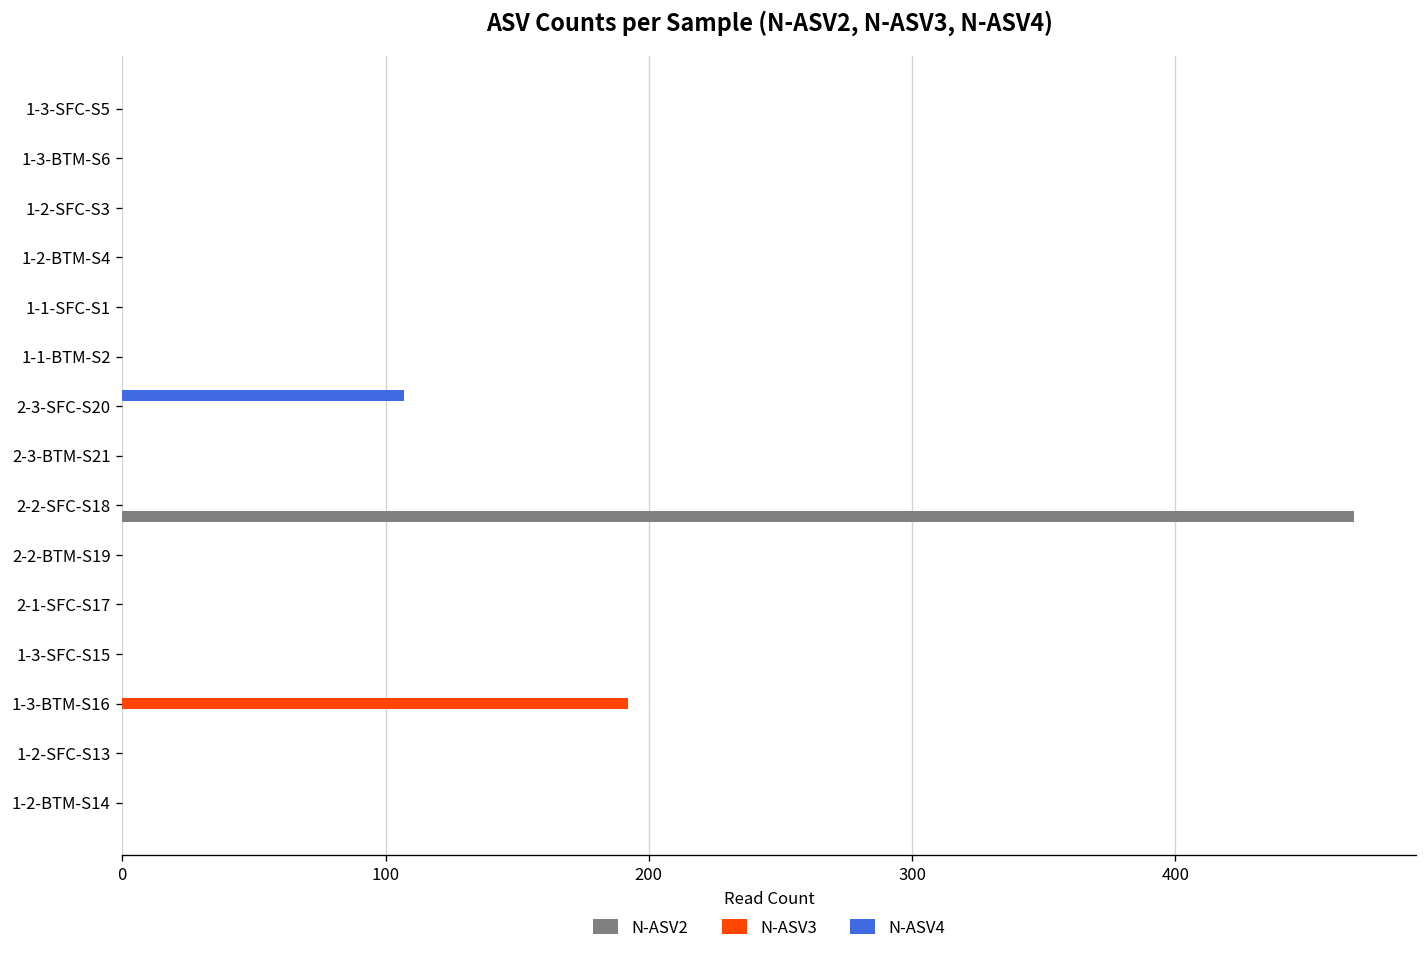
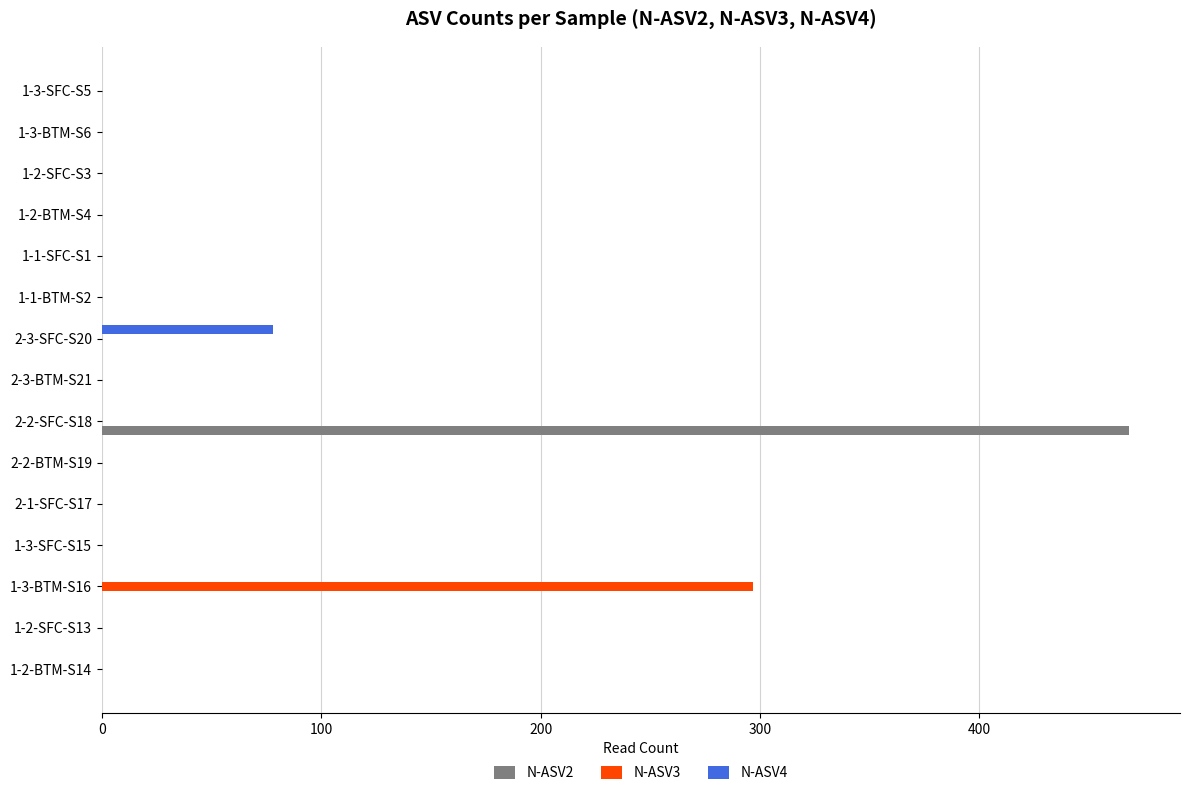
  {
    "N-ASV2": {
      "1-3-SFC-S5": 0,
      "1-3-BTM-S6": 0,
      "1-2-SFC-S3": 0,
      "1-2-BTM-S4": 0,
      "1-1-SFC-S1": 0,
      "1-1-BTM-S2": 0,
      "2-3-SFC-S20": 0,
      "2-3-BTM-S21": 0,
      "2-2-SFC-S18": 468,
      "2-2-BTM-S19": 0,
      "2-1-SFC-S17": 0,
      "1-3-SFC-S15": 0,
      "1-3-BTM-S16": 0,
      "1-2-SFC-S13": 0,
      "1-2-BTM-S14": 0
    },
    "N-ASV3": {
      "1-3-SFC-S5": 0,
      "1-3-BTM-S6": 0,
      "1-2-SFC-S3": 0,
      "1-2-BTM-S4": 0,
      "1-1-SFC-S1": 0,
      "1-1-BTM-S2": 0,
      "2-3-SFC-S20": 0,
      "2-3-BTM-S21": 0,
      "2-2-SFC-S18": 0,
      "2-2-BTM-S19": 0,
      "2-1-SFC-S17": 0,
      "1-3-SFC-S15": 0,
-     "1-3-BTM-S16": 192,
+     "1-3-BTM-S16": 297,
      "1-2-SFC-S13": 0,
      "1-2-BTM-S14": 0
    },
    "N-ASV4": {
      "1-3-SFC-S5": 0,
      "1-3-BTM-S6": 0,
      "1-2-SFC-S3": 0,
      "1-2-BTM-S4": 0,
      "1-1-SFC-S1": 0,
      "1-1-BTM-S2": 0,
-     "2-3-SFC-S20": 107,
+     "2-3-SFC-S20": 78,
      "2-3-BTM-S21": 0,
      "2-2-SFC-S18": 0,
      "2-2-BTM-S19": 0,
      "2-1-SFC-S17": 0,
      "1-3-SFC-S15": 0,
      "1-3-BTM-S16": 0,
      "1-2-SFC-S13": 0,
      "1-2-BTM-S14": 0
    }
  }
